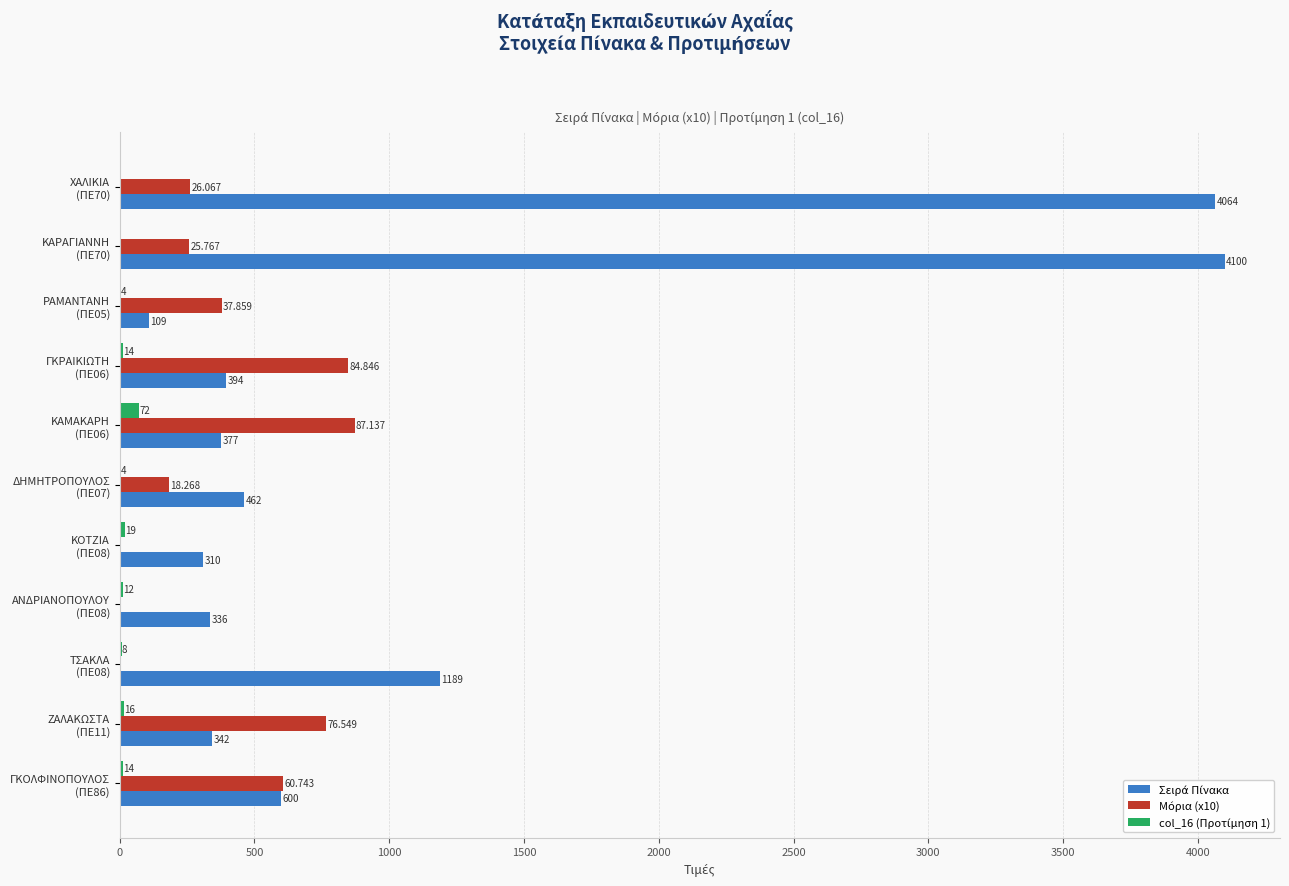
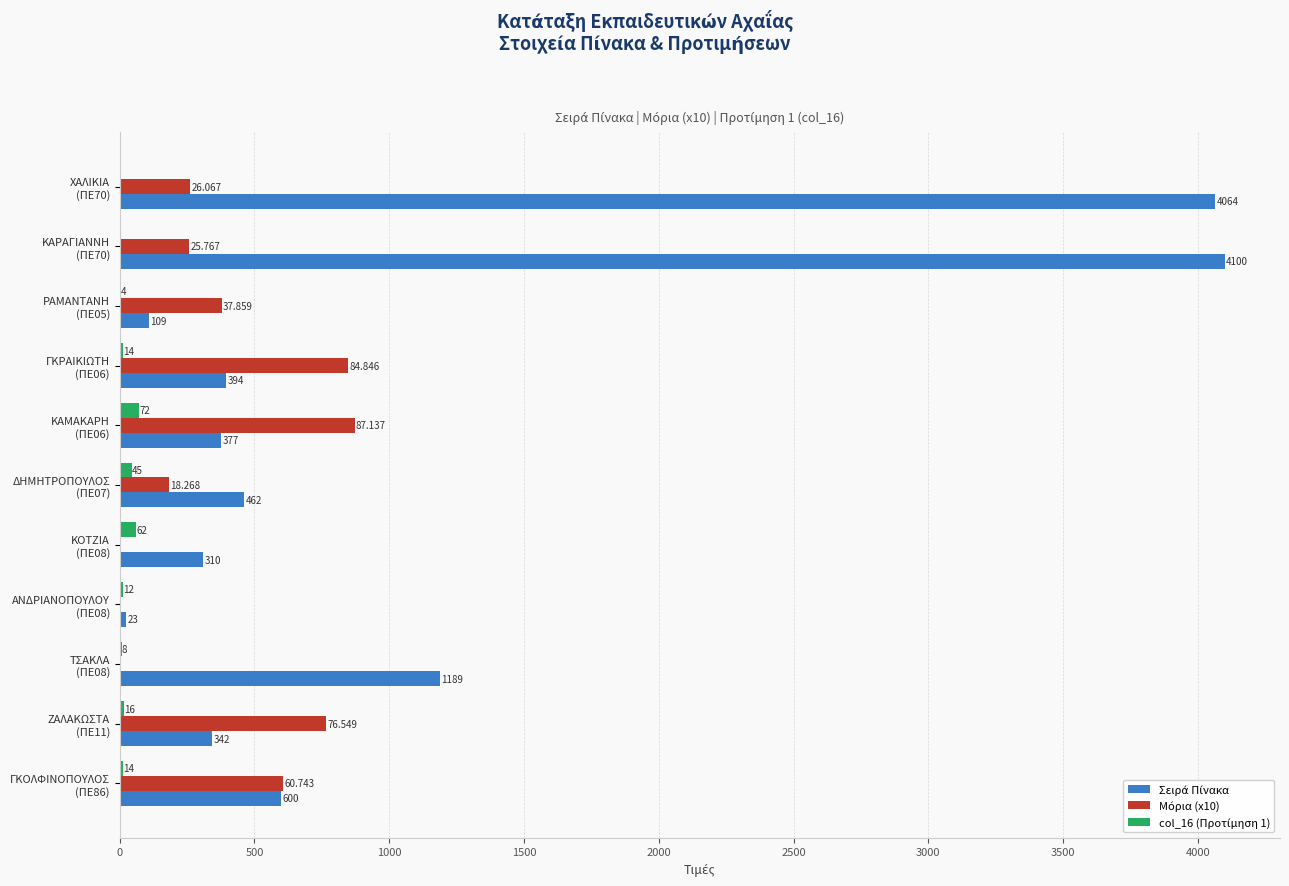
  {
    "Σειρά Πίνακα": {
      "ΧΑΛΙΚΙΑ (ΠΕ70)": 4064,
      "ΚΑΡΑΓΙΑΝΝΗ (ΠΕ70)": 4100,
      "ΡΑΜΑΝΤΑΝΗ (ΠΕ05)": 109,
      "ΓΚΡΑΙΚΙΩΤΗ (ΠΕ06)": 394,
      "ΚΑΜΑΚΑΡΗ (ΠΕ06)": 377,
      "ΔΗΜΗΤΡΟΠΟΥΛΟΣ (ΠΕ07)": 462,
      "ΚΟΤΖΙΑ (ΠΕ08)": 310,
-     "ΑΝΔΡΙΑΝΟΠΟΥΛΟΥ (ΠΕ08)": 336,
+     "ΑΝΔΡΙΑΝΟΠΟΥΛΟΥ (ΠΕ08)": 23,
      "ΤΣΑΚΛΑ (ΠΕ08)": 1189,
      "ΖΑΛΑΚΩΣΤΑ (ΠΕ11)": 342,
      "ΓΚΟΛΦΙΝΟΠΟΥΛΟΣ (ΠΕ86)": 600
    },
    "Μόρια (x10)": {
      "ΚΟΤΖΙΑ (ΠΕ08)": 0,
      "ΑΝΔΡΙΑΝΟΠΟΥΛΟΥ (ΠΕ08)": 0,
      "ΤΣΑΚΛΑ (ΠΕ08)": 0
    },
    "col_16 (Προτίμηση 1)": {
      "ΡΑΜΑΝΤΑΝΗ (ΠΕ05)": 4,
      "ΓΚΡΑΙΚΙΩΤΗ (ΠΕ06)": 14,
      "ΚΑΜΑΚΑΡΗ (ΠΕ06)": 72,
-     "ΔΗΜΗΤΡΟΠΟΥΛΟΣ (ΠΕ07)": 4,
-     "ΚΟΤΖΙΑ (ΠΕ08)": 19,
+     "ΔΗΜΗΤΡΟΠΟΥΛΟΣ (ΠΕ07)": 45,
+     "ΚΟΤΖΙΑ (ΠΕ08)": 62,
      "ΑΝΔΡΙΑΝΟΠΟΥΛΟΥ (ΠΕ08)": 12,
      "ΤΣΑΚΛΑ (ΠΕ08)": 8,
      "ΖΑΛΑΚΩΣΤΑ (ΠΕ11)": 16,
      "ΓΚΟΛΦΙΝΟΠΟΥΛΟΣ (ΠΕ86)": 14
    }
  }
